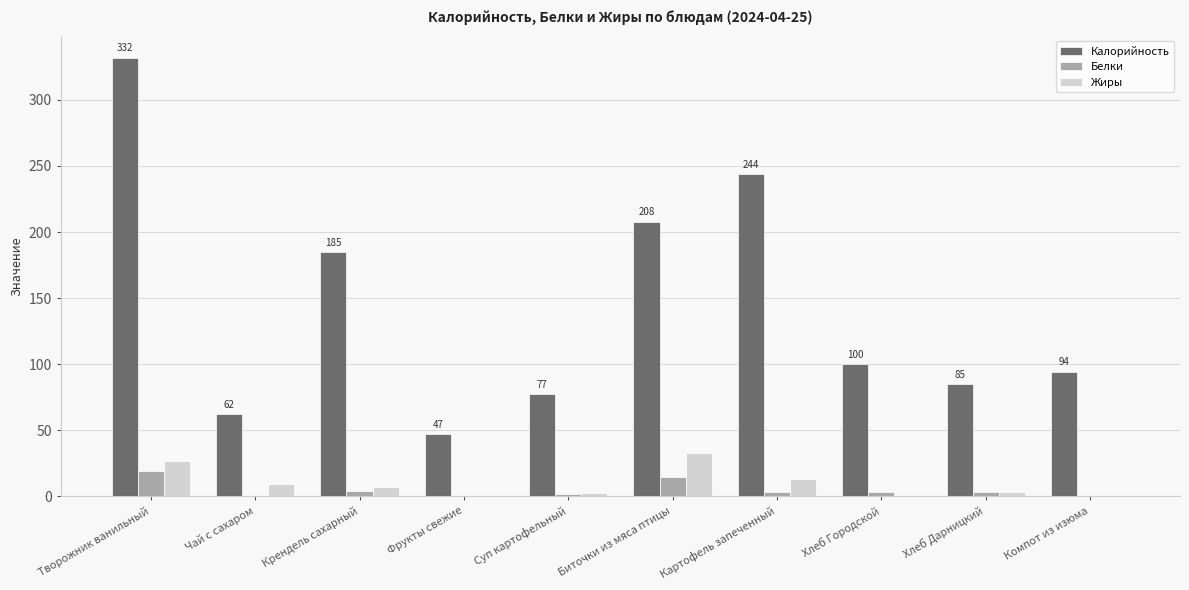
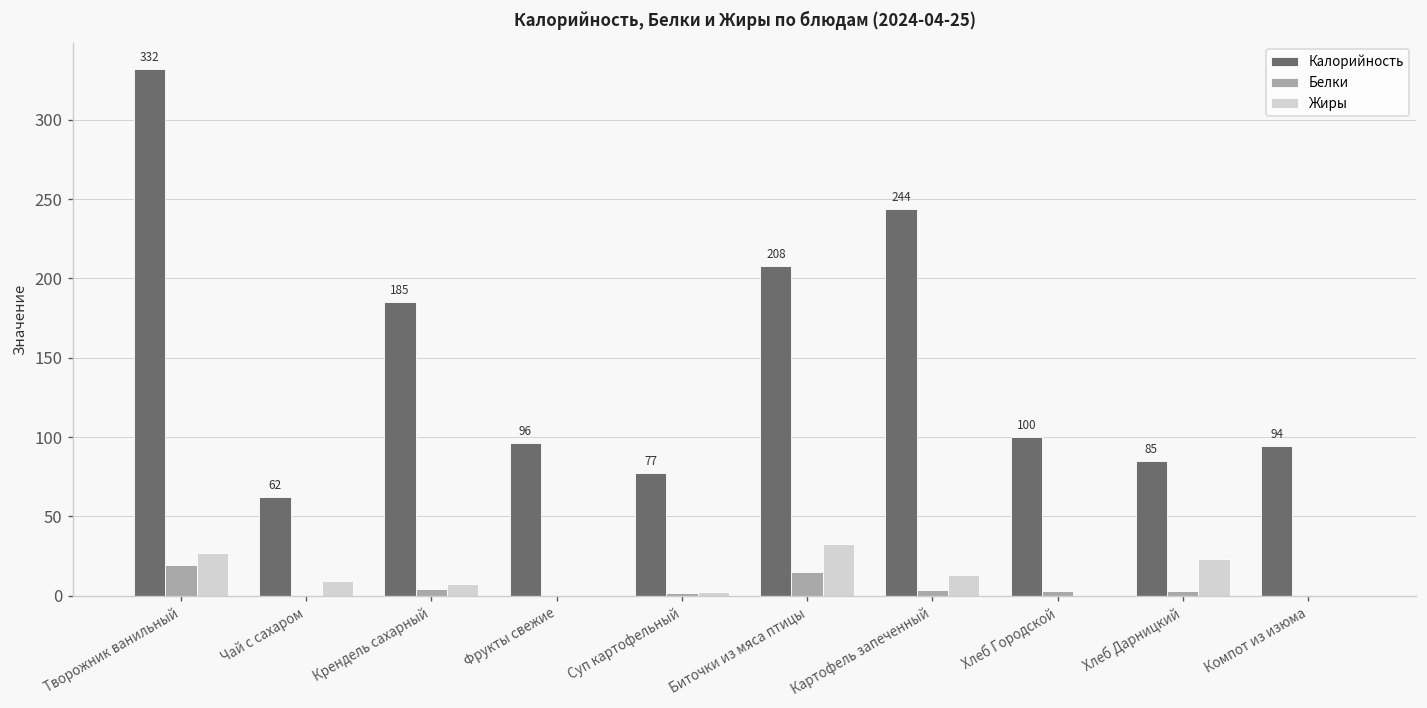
  {
    "Калорийность": {
      "Творожник ванильный": 332,
      "Чай с сахаром": 62,
      "Крендель сахарный": 185,
-     "Фрукты свежие": 47,
+     "Фрукты свежие": 96,
      "Суп картофельный": 77,
      "Биточки из мяса птицы": 208,
      "Картофель запеченный": 244,
      "Хлеб Городской": 100,
      "Хлеб Дарницкий": 85,
      "Компот из изюма": 94
    },
    "Белки": {
      "Творожник ванильный": 19,
      "Чай с сахаром": 0,
      "Крендель сахарный": 4,
      "Фрукты свежие": 0,
      "Биточки из мяса птицы": 15,
      "Картофель запеченный": 3,
      "Хлеб Городской": 3,
      "Хлеб Дарницкий": 3
    },
    "Жиры": {
      "Творожник ванильный": 27,
      "Чай с сахаром": 9,
      "Крендель сахарный": 7,
      "Фрукты свежие": 0,
      "Суп картофельный": 2,
      "Биточки из мяса птицы": 33,
      "Картофель запеченный": 13,
      "Хлеб Городской": 0,
-     "Хлеб Дарницкий": 3,
+     "Хлеб Дарницкий": 23,
      "Компот из изюма": 0
    }
  }
